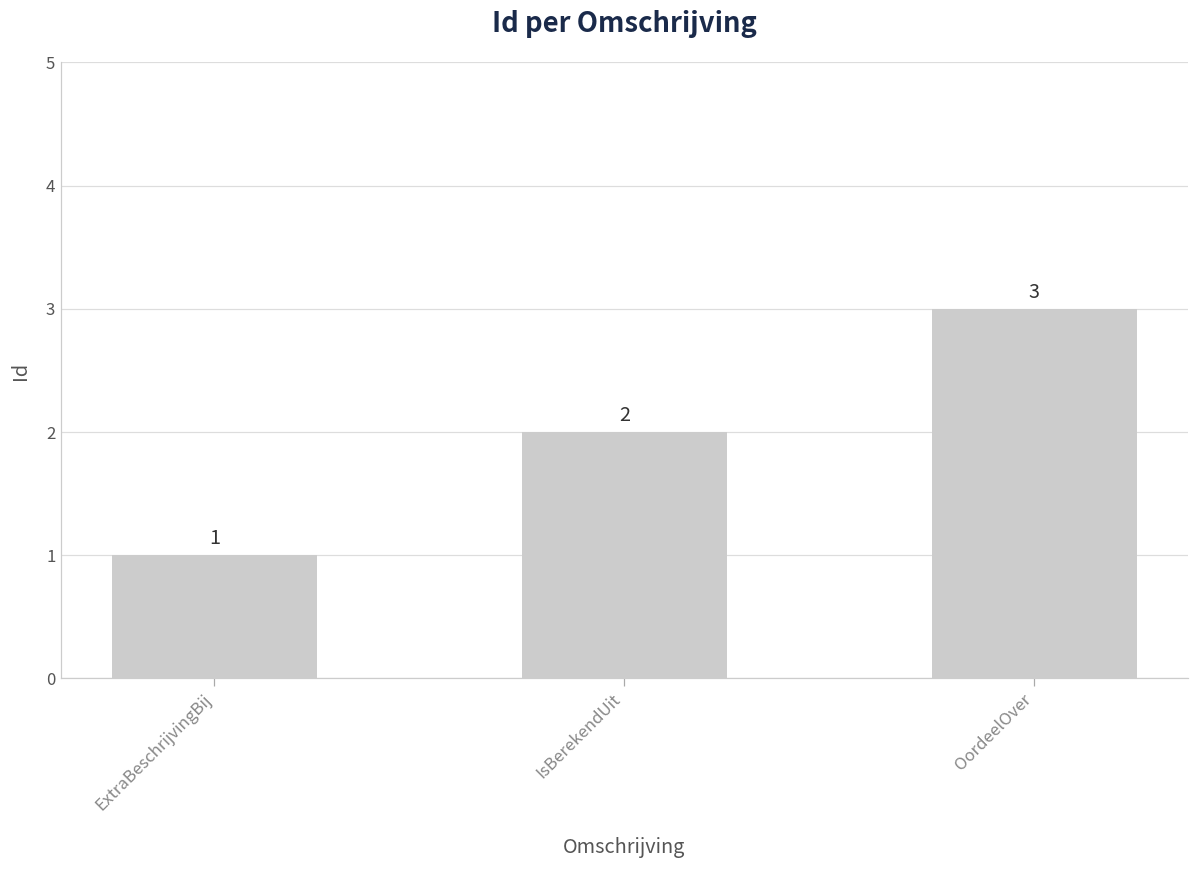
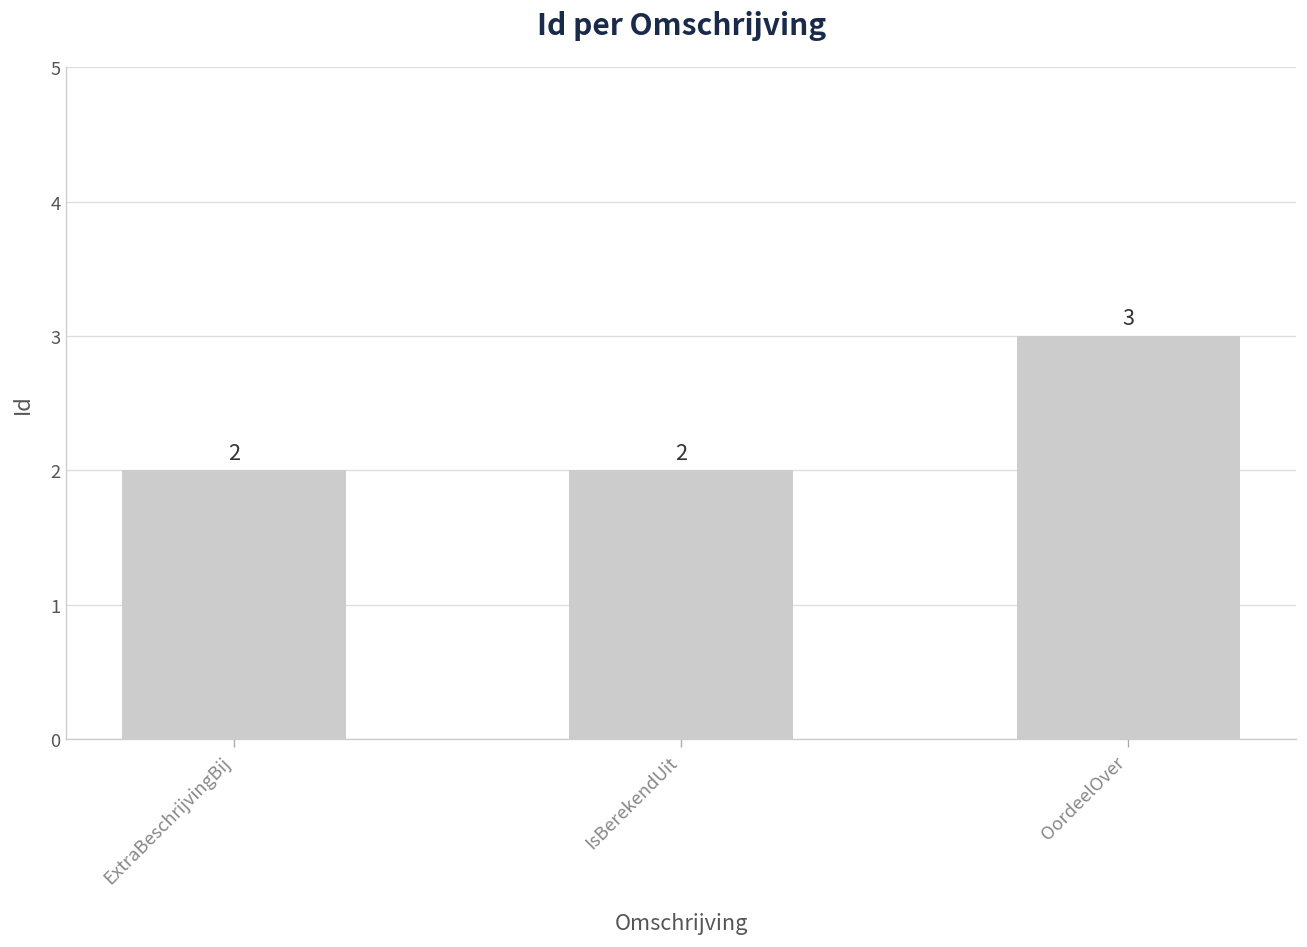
  {
-   "ExtraBeschrijvingBij": 1,
+   "ExtraBeschrijvingBij": 2,
    "IsBerekendUit": 2,
    "OordeelOver": 3
  }
